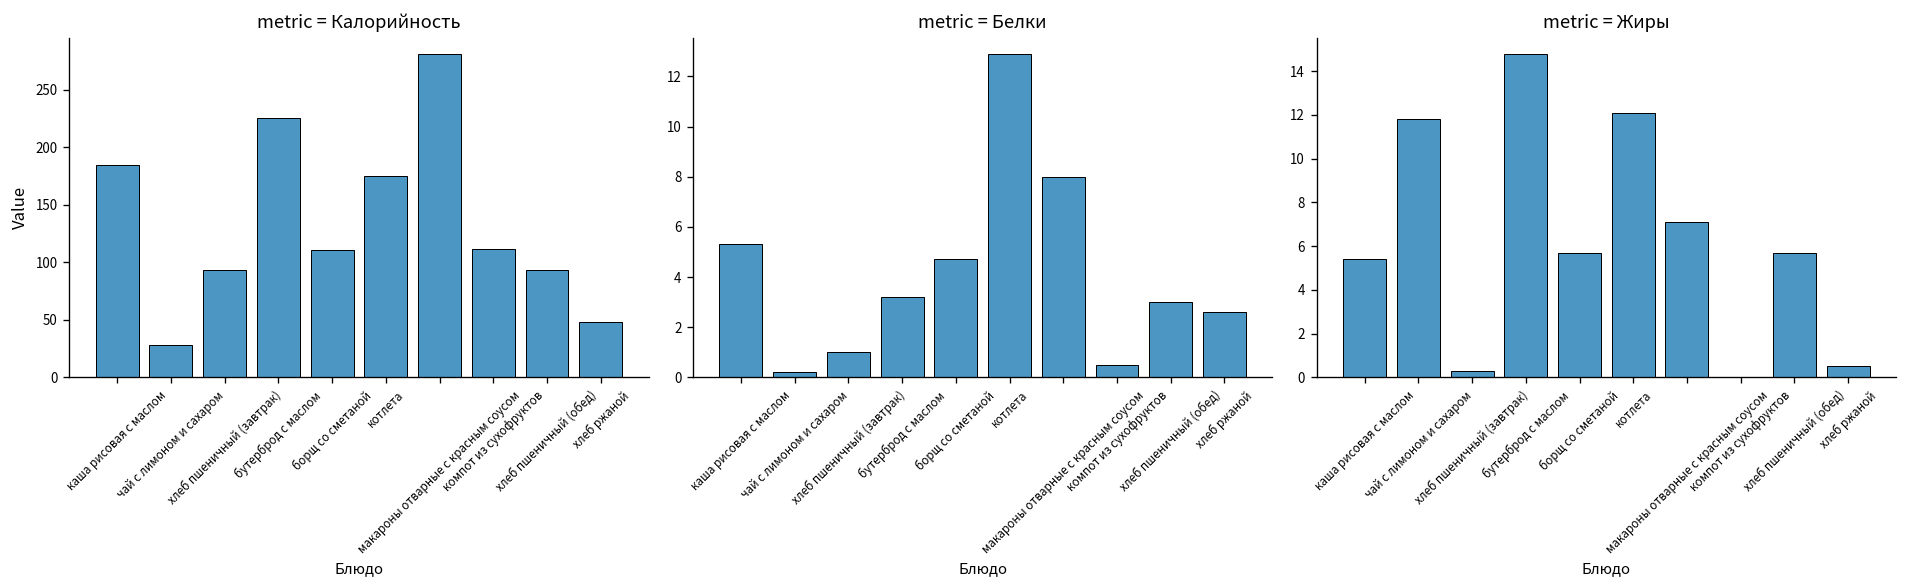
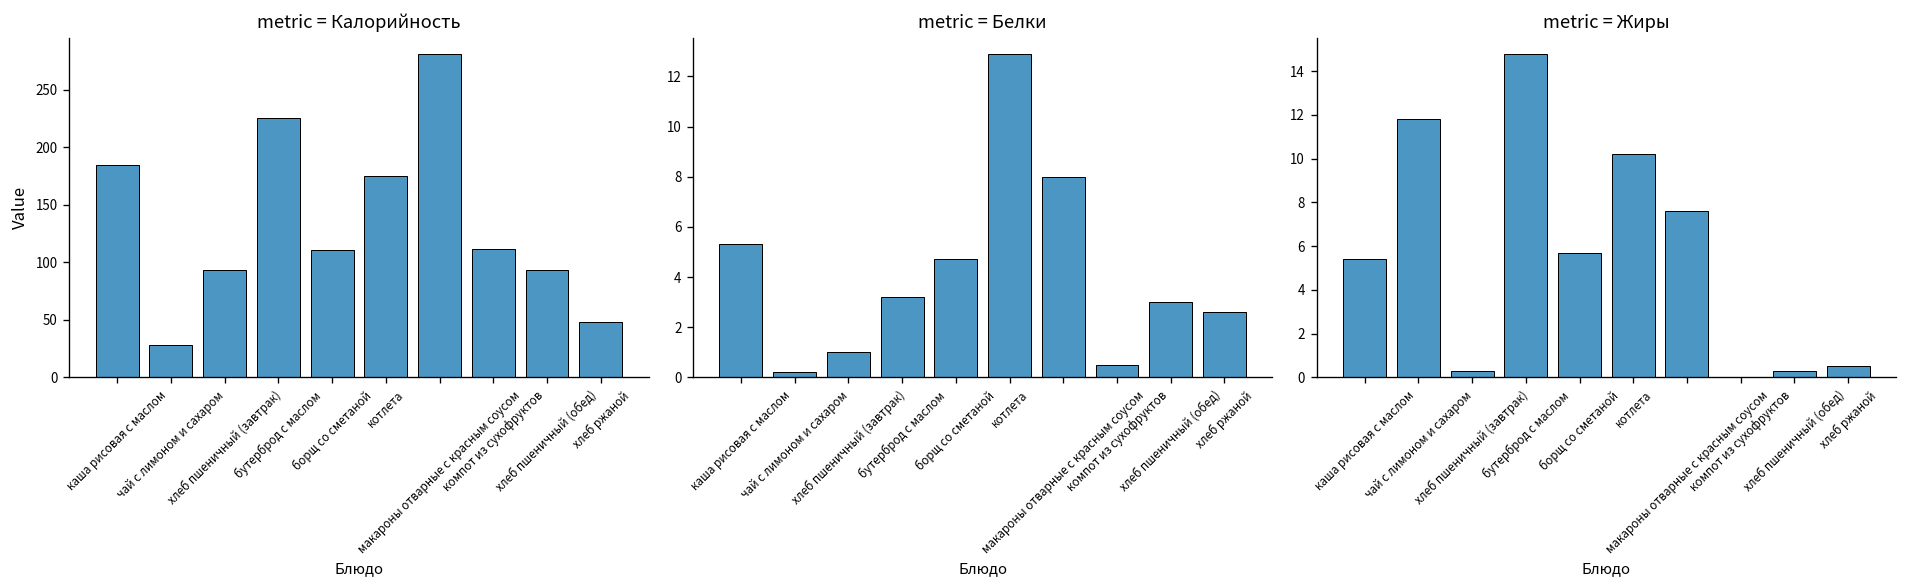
  {
    "metric = Калорийность": {
      "каша рисовая с маслом": 180,
      "чай с лимоном и сахаром": 30,
      "хлеб пшеничный (завтрак)": 90,
      "бутерброд с маслом": 230,
      "борщ со сметаной": 110,
      "котлета": 170,
      "макароны отварные с красным соусом": 280,
      "компот из сухофруктов": 110,
      "хлеб пшеничный (обед)": 90,
      "хлеб ржаной": 50
    },
    "metric = Белки": {
      "каша рисовая с маслом": 5.3,
      "чай с лимоном и сахаром": 0.2,
      "хлеб пшеничный (завтрак)": 1.0,
      "бутерброд с маслом": 3.2,
      "борщ со сметаной": 4.7,
      "котлета": 12.9,
      "макароны отварные с красным соусом": 8.0,
      "компот из сухофруктов": 0.5,
      "хлеб пшеничный (обед)": 3.0,
      "хлеб ржаной": 2.6
    },
    "metric = Жиры": {
      "каша рисовая с маслом": 5.4,
      "чай с лимоном и сахаром": 11.8,
      "хлеб пшеничный (завтрак)": 0.3,
      "бутерброд с маслом": 14.8,
      "борщ со сметаной": 5.7,
-     "котлета": 12.1,
-     "макароны отварные с красным соусом": 7.1,
+     "котлета": 10.2,
+     "макароны отварные с красным соусом": 7.6,
      "компот из сухофруктов": 0.0,
-     "хлеб пшеничный (обед)": 5.7,
+     "хлеб пшеничный (обед)": 0.3,
      "хлеб ржаной": 0.5
    }
  }
